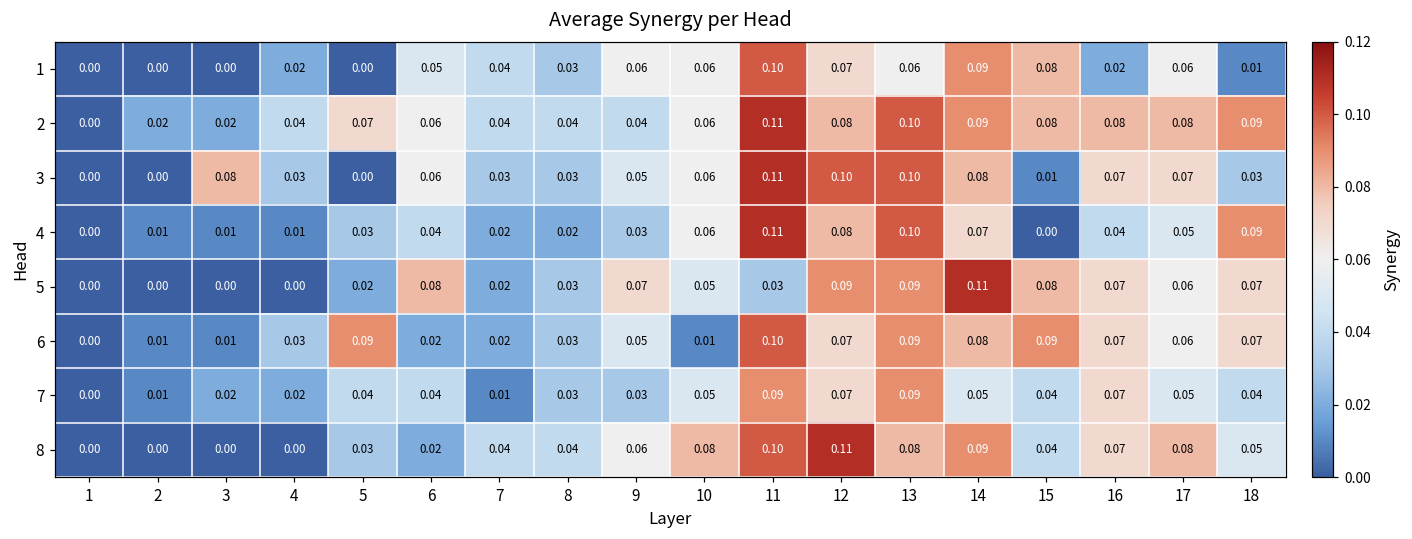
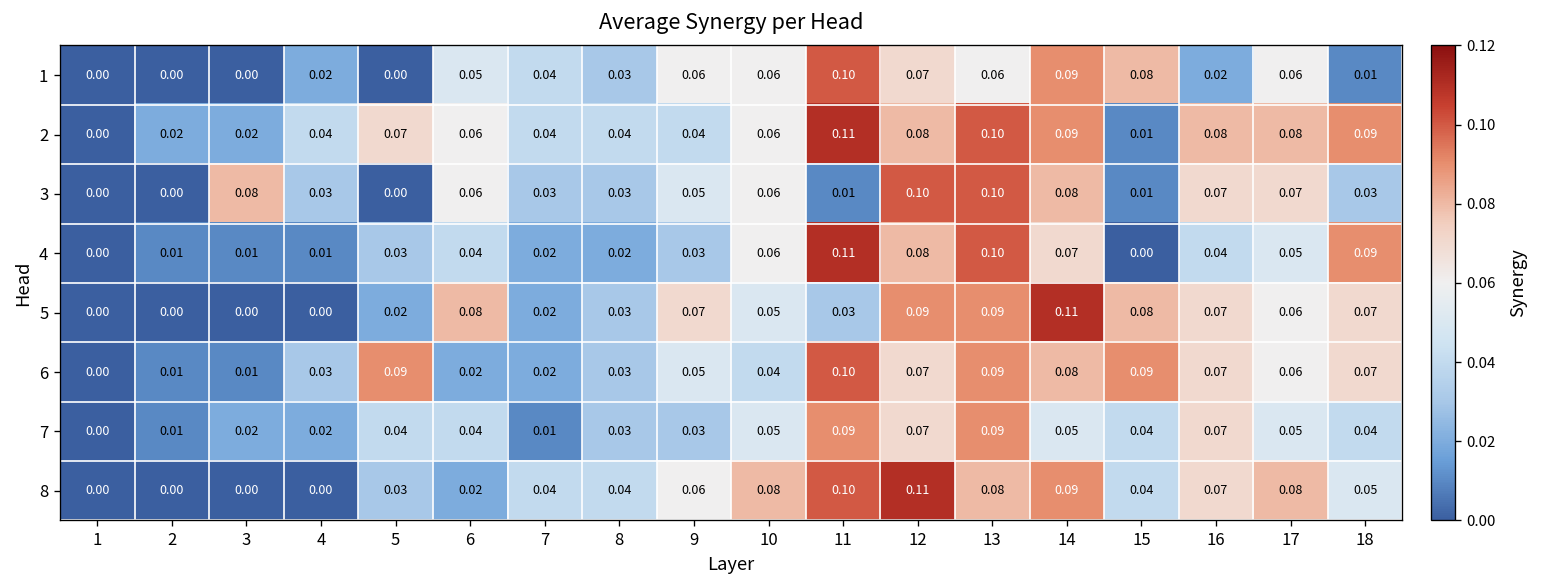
  {
    "1": {
      "1": 0.00,
      "2": 0.00,
      "3": 0.00,
      "4": 0.02,
      "5": 0.00,
      "6": 0.05,
      "7": 0.04,
      "8": 0.03,
      "9": 0.06,
      "10": 0.06,
      "11": 0.10,
      "12": 0.07,
      "13": 0.06,
      "14": 0.09,
      "15": 0.08,
      "16": 0.02,
      "17": 0.06,
      "18": 0.01
    },
    "2": {
      "1": 0.00,
      "2": 0.02,
      "3": 0.02,
      "4": 0.04,
      "5": 0.07,
      "6": 0.06,
      "7": 0.04,
      "8": 0.04,
      "9": 0.04,
      "10": 0.06,
      "11": 0.11,
      "12": 0.08,
      "13": 0.10,
      "14": 0.09,
-     "15": 0.08,
+     "15": 0.01,
      "16": 0.08,
      "17": 0.08,
      "18": 0.09
    },
    "3": {
      "1": 0.00,
      "2": 0.00,
      "3": 0.08,
      "4": 0.03,
      "5": 0.00,
      "6": 0.06,
      "7": 0.03,
      "8": 0.03,
      "9": 0.05,
      "10": 0.06,
-     "11": 0.11,
+     "11": 0.01,
      "12": 0.10,
      "13": 0.10,
      "14": 0.08,
      "15": 0.01,
      "16": 0.07,
      "17": 0.07,
      "18": 0.03
    },
    "4": {
      "1": 0.00,
      "2": 0.01,
      "3": 0.01,
      "4": 0.01,
      "5": 0.03,
      "6": 0.04,
      "7": 0.02,
      "8": 0.02,
      "9": 0.03,
      "10": 0.06,
      "11": 0.11,
      "12": 0.08,
      "13": 0.10,
      "14": 0.07,
      "15": 0.00,
      "16": 0.04,
      "17": 0.05,
      "18": 0.09
    },
    "5": {
      "1": 0.00,
      "2": 0.00,
      "3": 0.00,
      "4": 0.00,
      "5": 0.02,
      "6": 0.08,
      "7": 0.02,
      "8": 0.03,
      "9": 0.07,
      "10": 0.05,
      "11": 0.03,
      "12": 0.09,
      "13": 0.09,
      "14": 0.11,
      "15": 0.08,
      "16": 0.07,
      "17": 0.06,
      "18": 0.07
    },
    "6": {
      "1": 0.00,
      "2": 0.01,
      "3": 0.01,
      "4": 0.03,
      "5": 0.09,
      "6": 0.02,
      "7": 0.02,
      "8": 0.03,
      "9": 0.05,
-     "10": 0.01,
+     "10": 0.04,
      "11": 0.10,
      "12": 0.07,
      "13": 0.09,
      "14": 0.08,
      "15": 0.09,
      "16": 0.07,
      "17": 0.06,
      "18": 0.07
    },
    "7": {
      "1": 0.00,
      "2": 0.01,
      "3": 0.02,
      "4": 0.02,
      "5": 0.04,
      "6": 0.04,
      "7": 0.01,
      "8": 0.03,
      "9": 0.03,
      "10": 0.05,
      "11": 0.09,
      "12": 0.07,
      "13": 0.09,
      "14": 0.05,
      "15": 0.04,
      "16": 0.07,
      "17": 0.05,
      "18": 0.04
    },
    "8": {
      "1": 0.00,
      "2": 0.00,
      "3": 0.00,
      "4": 0.00,
      "5": 0.03,
      "6": 0.02,
      "7": 0.04,
      "8": 0.04,
      "9": 0.06,
      "10": 0.08,
      "11": 0.10,
      "12": 0.11,
      "13": 0.08,
      "14": 0.09,
      "15": 0.04,
      "16": 0.07,
      "17": 0.08,
      "18": 0.05
    }
  }
